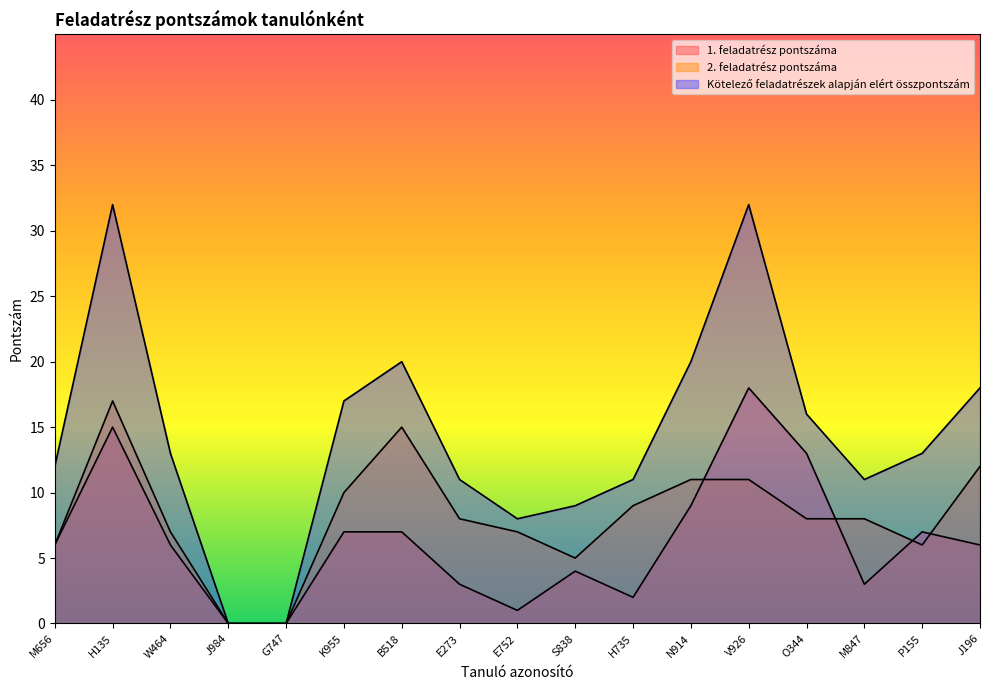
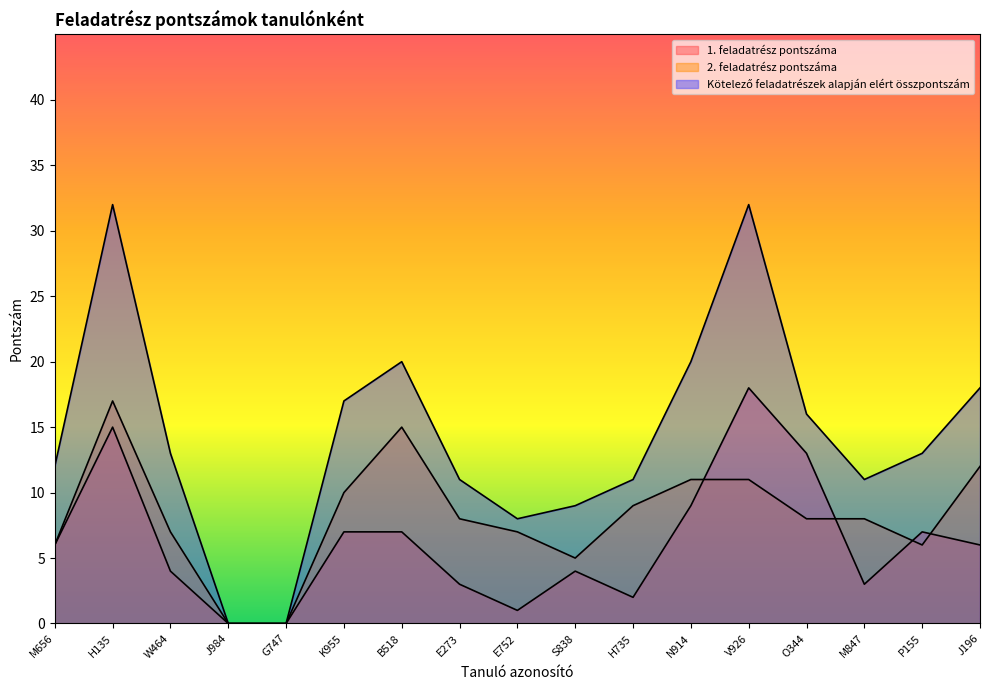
  {
    "1. feladatrész pontszáma": {
      "H135": 15,
-     "W464": 6,
+     "W464": 4,
      "K955": 7,
      "B518": 7,
      "E273": 3,
      "E752": 1,
      "S838": 4,
      "H735": 2,
      "N914": 9,
      "V926": 18,
      "O344": 13,
      "M847": 3,
      "P155": 7,
      "J196": 6
    },
    "2. feladatrész pontszáma": {
      "H135": 17,
      "W464": 7,
      "K955": 10,
      "B518": 15,
      "E273": 8,
      "E752": 7,
      "S838": 5,
      "H735": 9,
      "N914": 11,
      "V926": 11,
      "O344": 8,
      "M847": 8,
      "P155": 6,
      "J196": 12
    },
    "Kötelező feladatrészek alapján elért összpontszám": {
      "M656": 12,
      "H135": 32,
      "W464": 13,
      "K955": 17,
      "B518": 20,
      "E273": 11,
      "E752": 8,
      "S838": 9,
      "H735": 11,
      "N914": 20,
      "V926": 32,
      "O344": 16,
      "M847": 11,
      "P155": 13,
      "J196": 18
    }
  }
